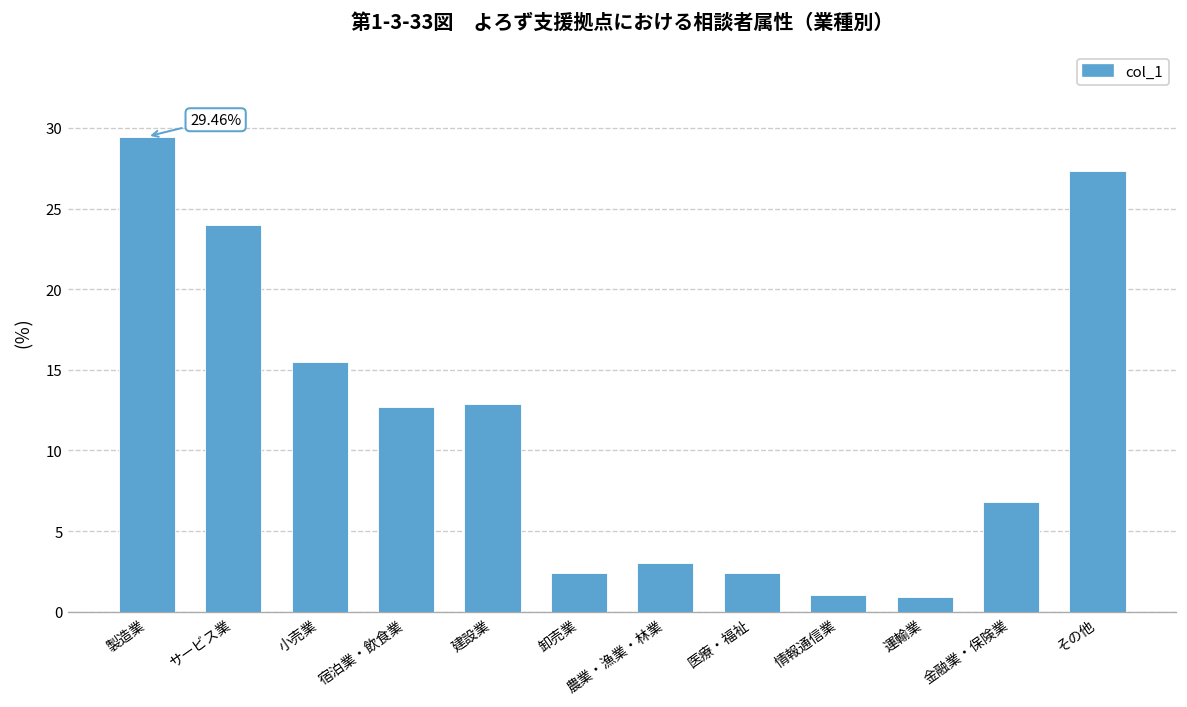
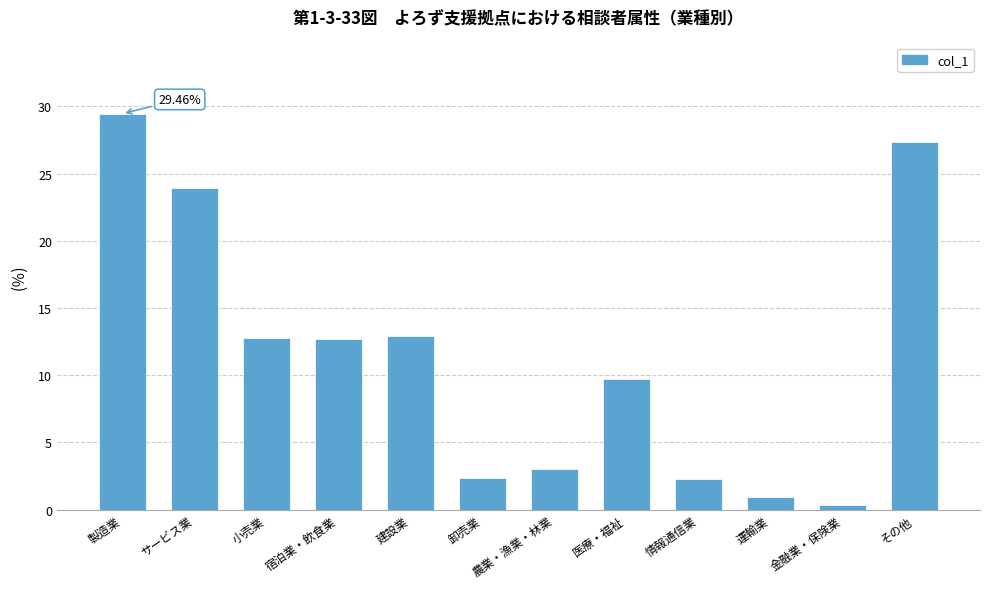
  {
    "サービス業": 24.0,
-   "小売業": 15.5,
+   "小売業": 12.7,
    "宿泊業・飲食業": 12.7,
    "建設業": 12.9,
    "卸売業": 2.4,
    "農業・漁業・林業": 3.0,
-   "医療・福祉": 2.4,
-   "情報通信業": 1.0,
+   "医療・福祉": 9.7,
+   "情報通信業": 2.3,
    "運輸業": 0.9,
-   "金融業・保険業": 6.8,
+   "金融業・保険業": 0.3,
    "その他": 27.3
  }
